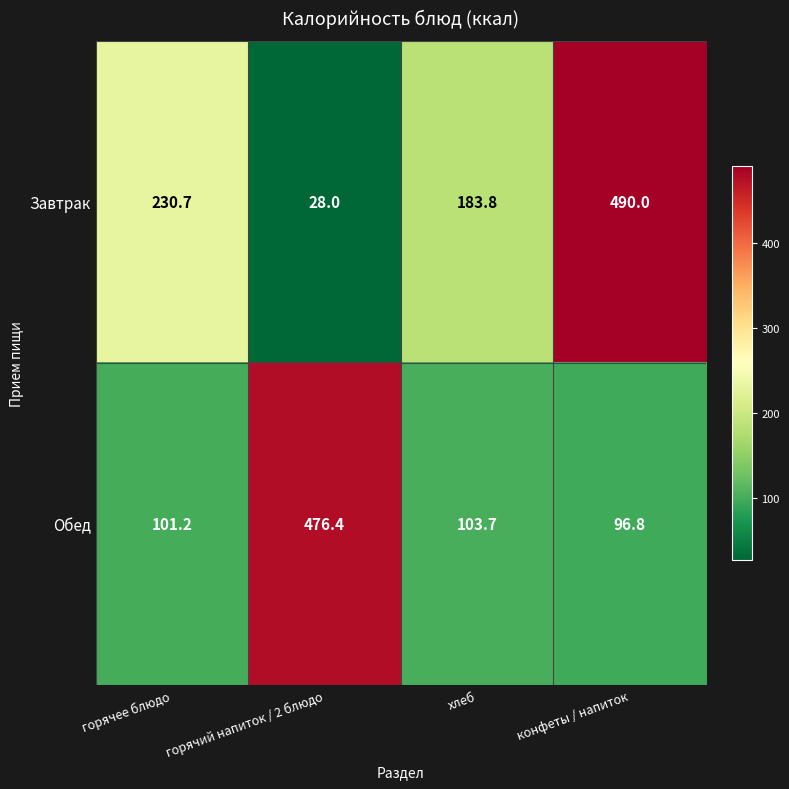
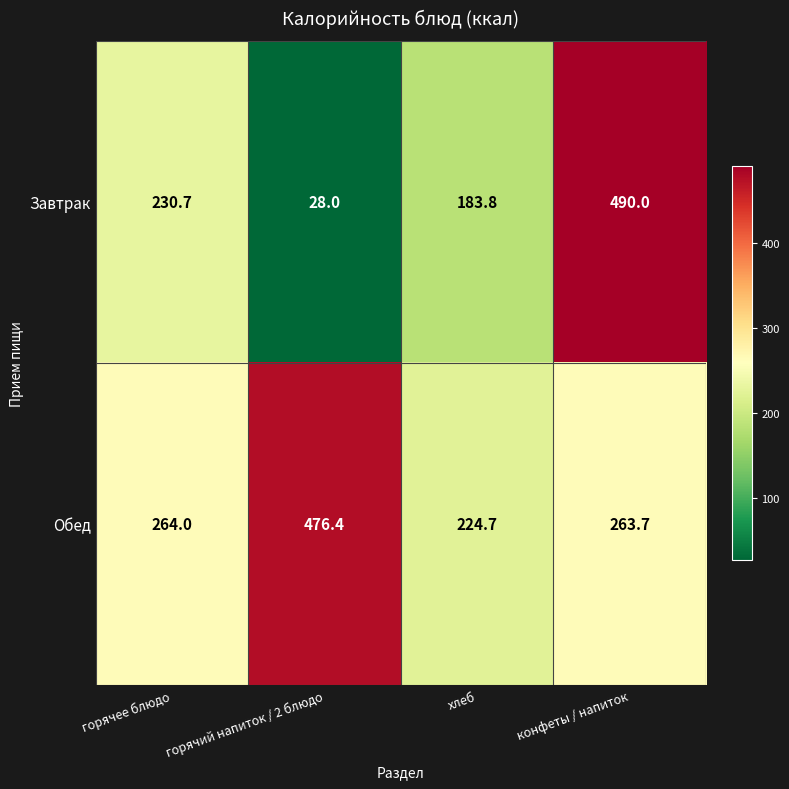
  {
    "Завтрак": {
      "горячее блюдо": 230.7,
      "горячий напиток / 2 блюдо": 28.0,
      "хлеб": 183.8,
      "конфеты / напиток": 490.0
    },
    "Обед": {
-     "горячее блюдо": 101.2,
+     "горячее блюдо": 264.0,
      "горячий напиток / 2 блюдо": 476.4,
-     "хлеб": 103.7,
-     "конфеты / напиток": 96.8
+     "хлеб": 224.7,
+     "конфеты / напиток": 263.7
    }
  }
